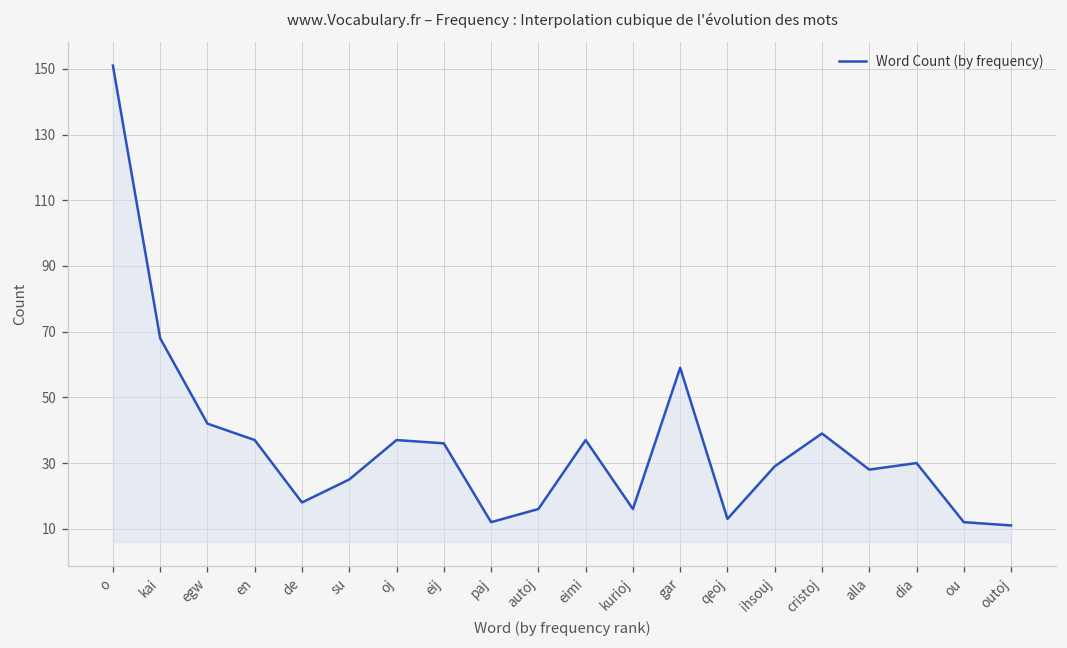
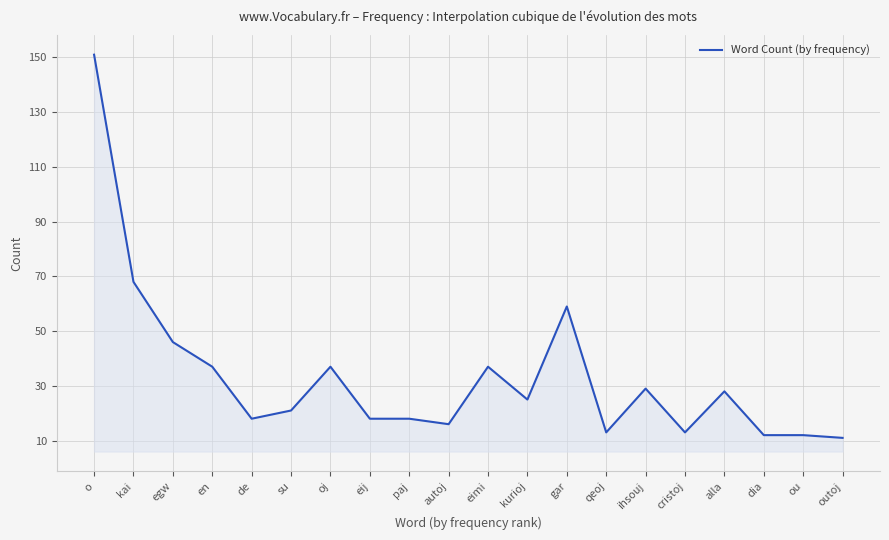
  {
    "o": 151,
    "kai": 68,
-   "egw": 42,
+   "egw": 46,
    "en": 37,
    "de": 18,
-   "su": 25,
+   "su": 21,
    "oj": 37,
-   "eij": 36,
-   "paj": 12,
+   "eij": 18,
+   "paj": 18,
    "autoj": 16,
    "eimi": 37,
-   "kurioj": 16,
+   "kurioj": 25,
    "gar": 59,
    "qeoj": 13,
    "ihsouj": 29,
-   "cristoj": 39,
+   "cristoj": 13,
    "alla": 28,
-   "dia": 30,
+   "dia": 12,
    "ou": 12,
    "outoj": 11
  }
